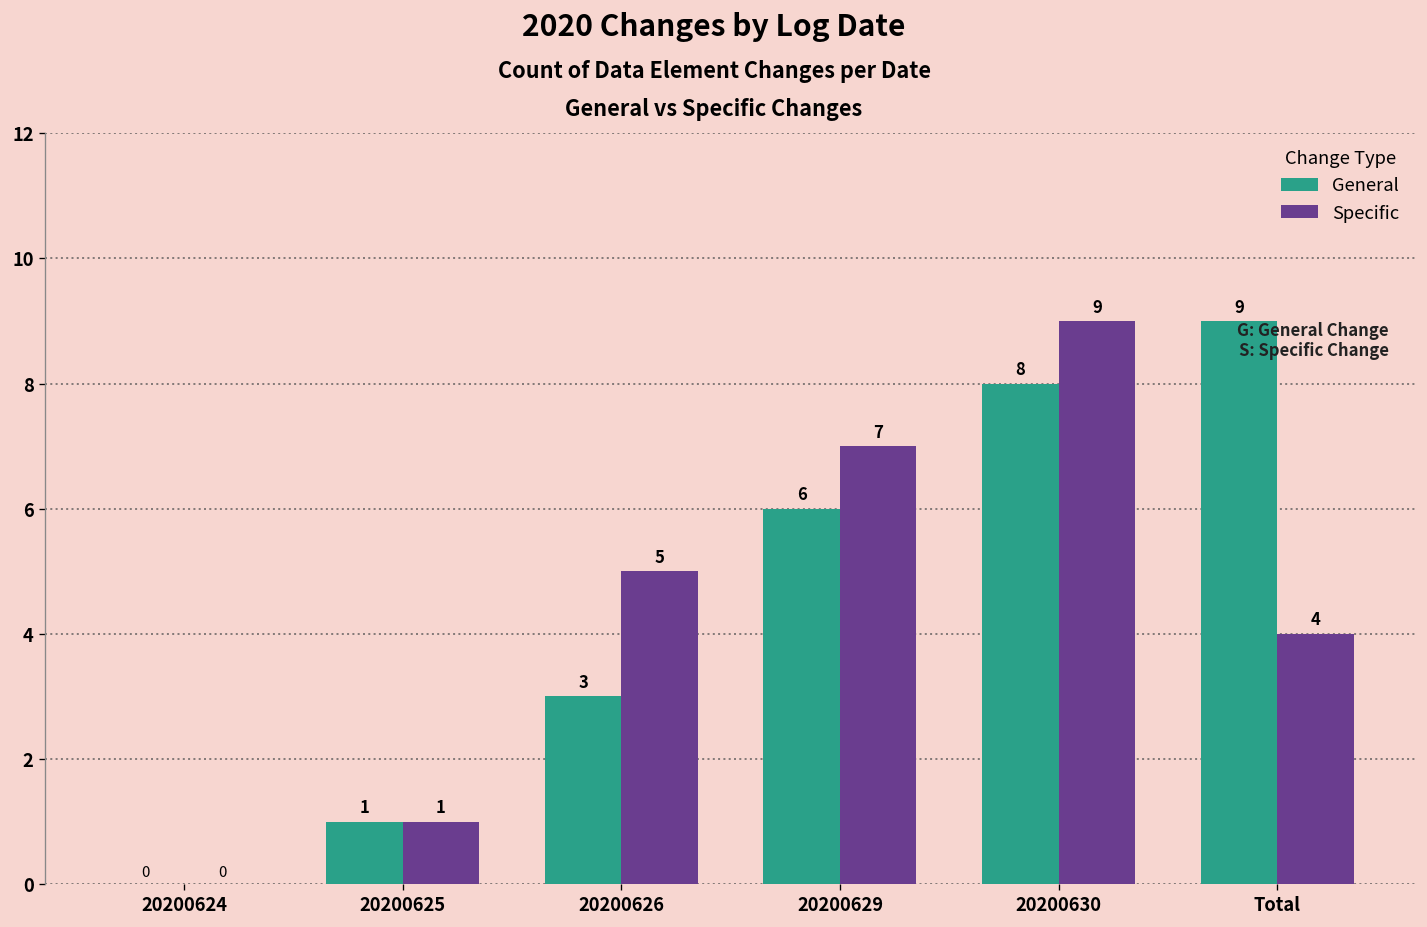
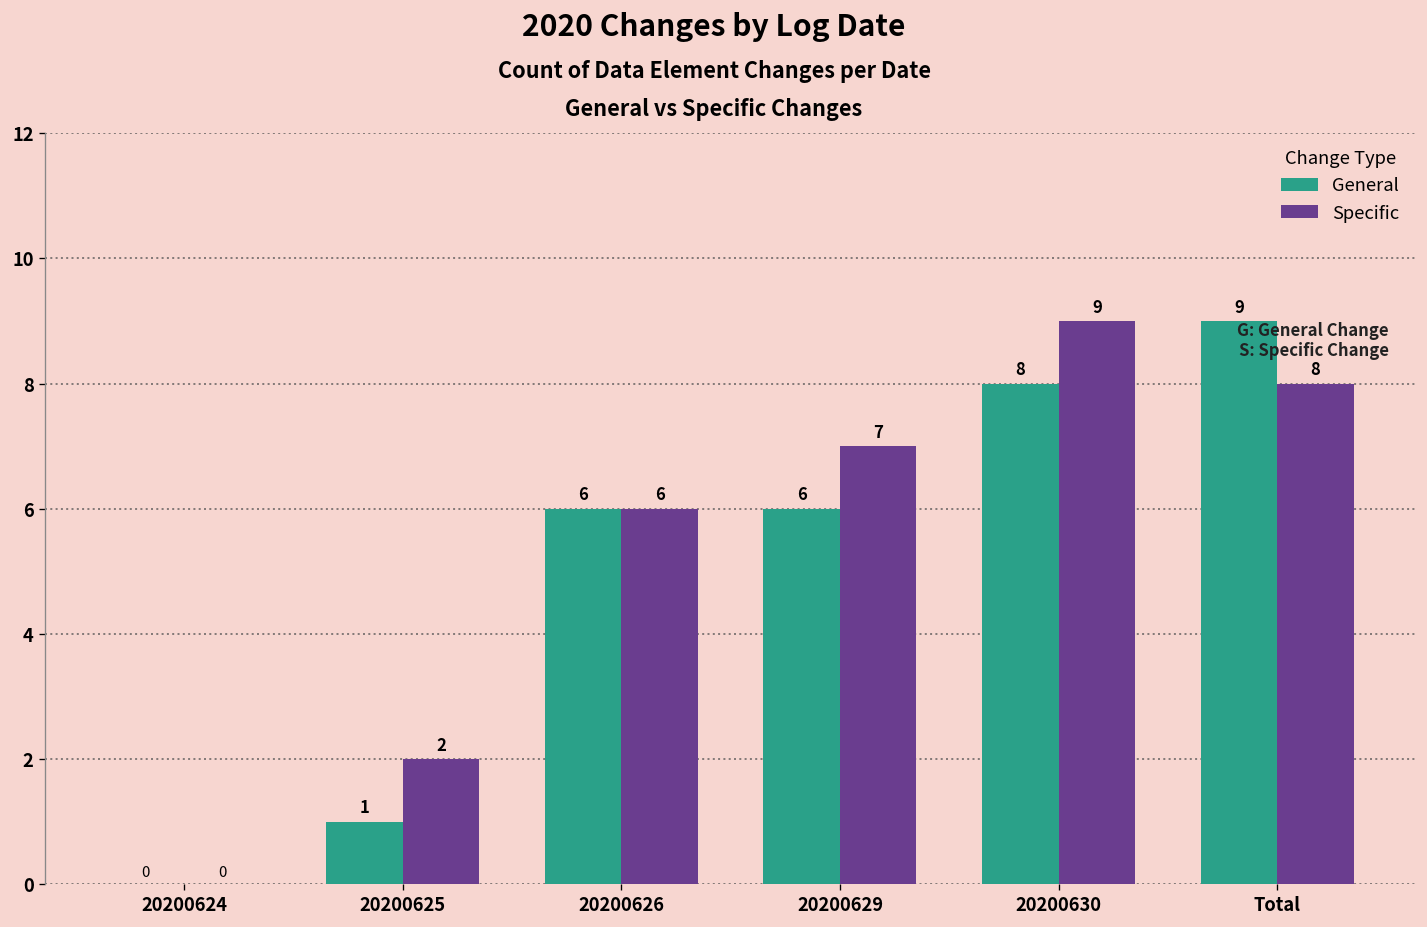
  {
    "General": {
      "20200624": 0,
      "20200625": 1,
-     "20200626": 3,
+     "20200626": 6,
      "20200629": 6,
      "20200630": 8,
      "Total": 9
    },
    "Specific": {
      "20200624": 0,
-     "20200625": 1,
-     "20200626": 5,
+     "20200625": 2,
+     "20200626": 6,
      "20200629": 7,
      "20200630": 9,
-     "Total": 4
+     "Total": 8
    }
  }
